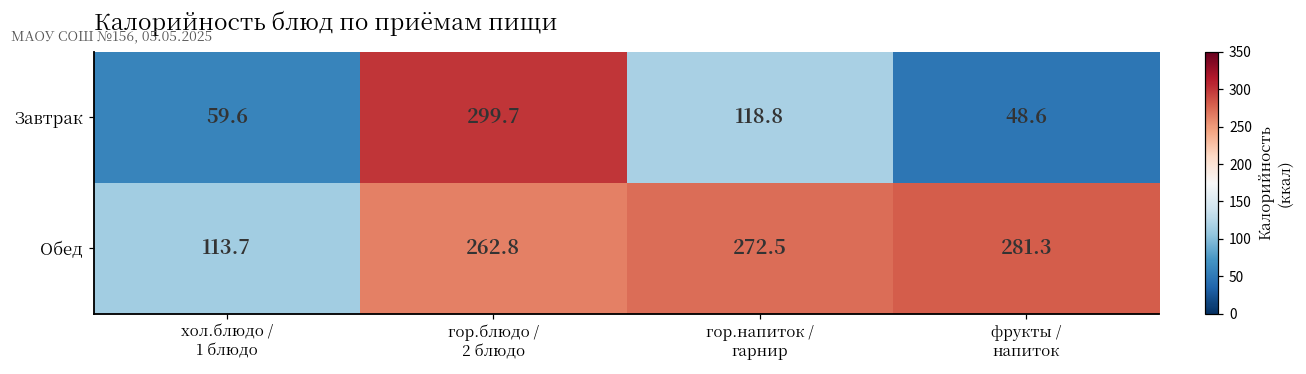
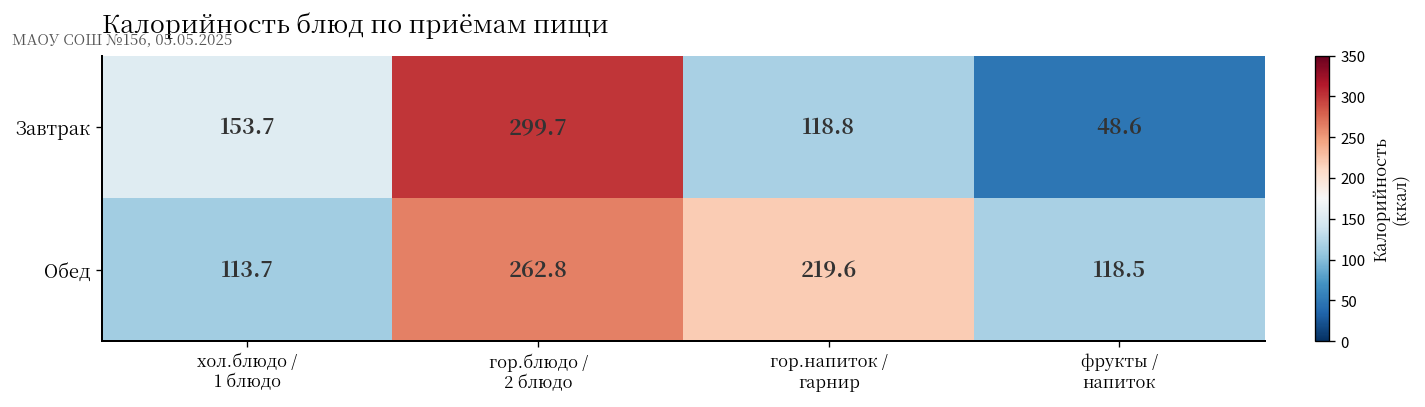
  {
    "Завтрак": {
-     "хол.блюдо / 1 блюдо": 59.6,
+     "хол.блюдо / 1 блюдо": 153.7,
      "гор.блюдо / 2 блюдо": 299.7,
      "гор.напиток / гарнир": 118.8,
      "фрукты / напиток": 48.6
    },
    "Обед": {
      "хол.блюдо / 1 блюдо": 113.7,
      "гор.блюдо / 2 блюдо": 262.8,
-     "гор.напиток / гарнир": 272.5,
-     "фрукты / напиток": 281.3
+     "гор.напиток / гарнир": 219.6,
+     "фрукты / напиток": 118.5
    }
  }
